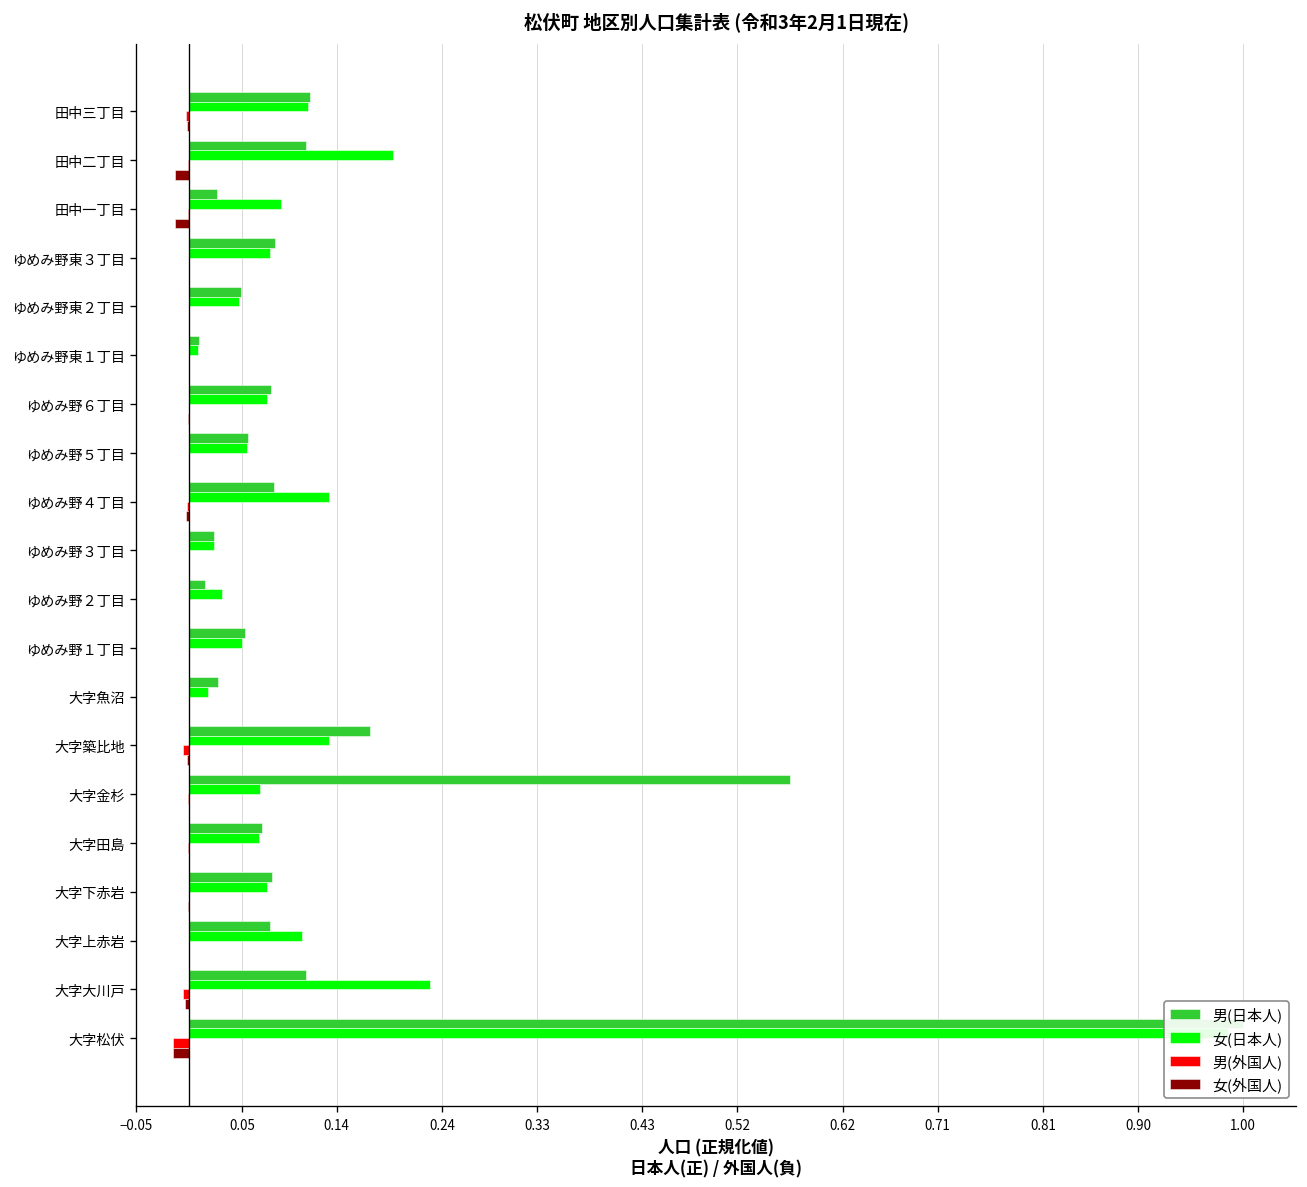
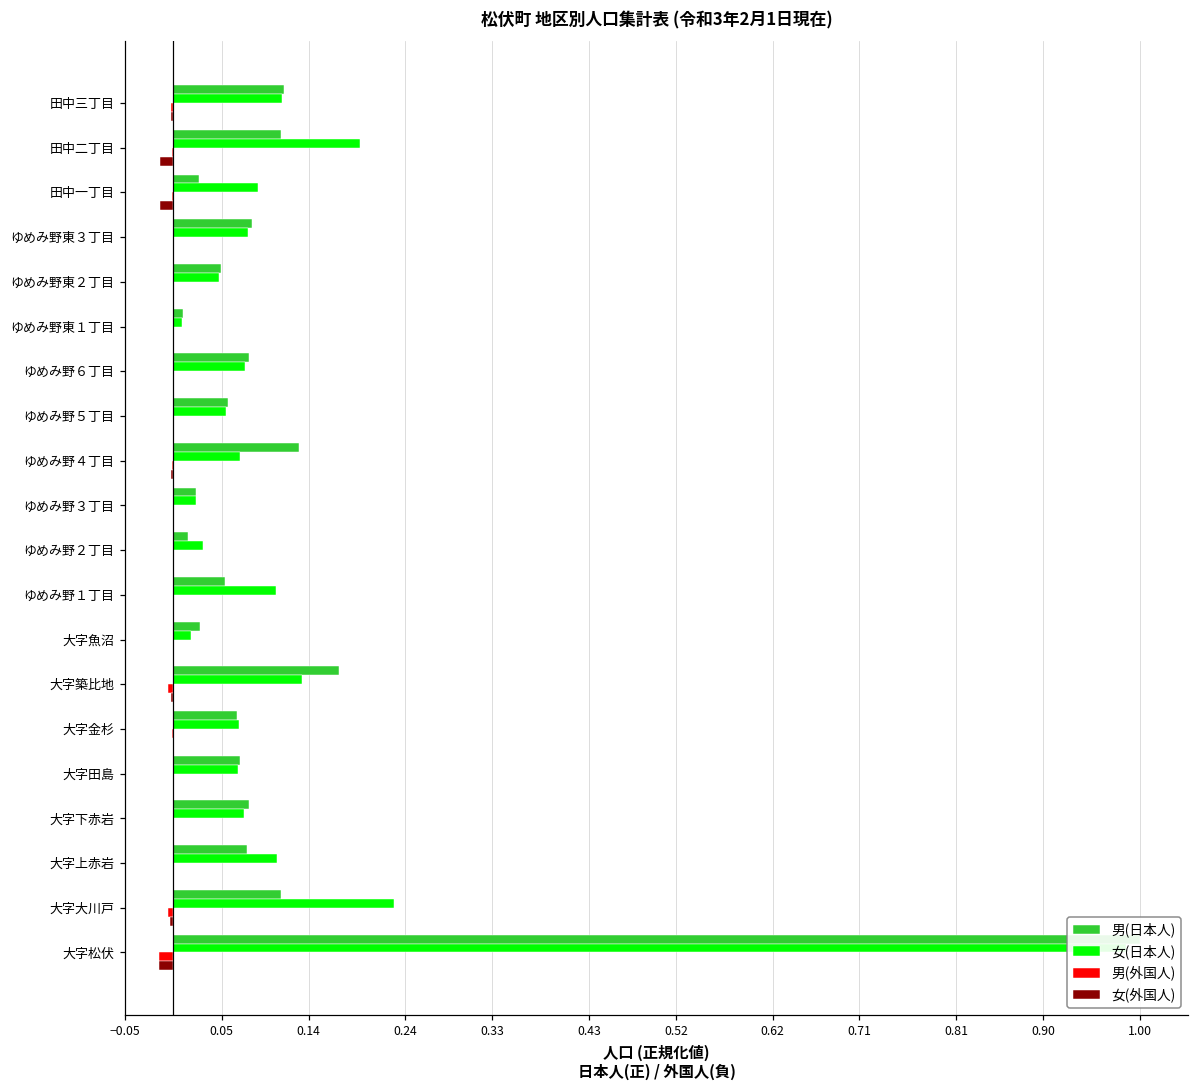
  {
    "男(日本人)": {
      "田中三丁目": 0.11,
      "田中二丁目": 0.11,
      "田中一丁目": 0.03,
      "ゆめみ野東３丁目": 0.08,
      "ゆめみ野東２丁目": 0.05,
      "ゆめみ野東１丁目": 0.01,
      "ゆめみ野６丁目": 0.08,
      "ゆめみ野５丁目": 0.06,
-     "ゆめみ野４丁目": 0.08,
+     "ゆめみ野４丁目": 0.13,
      "ゆめみ野３丁目": 0.02,
      "ゆめみ野２丁目": 0.02,
      "ゆめみ野１丁目": 0.05,
      "大字魚沼": 0.03,
      "大字築比地": 0.17,
-     "大字金杉": 0.57,
+     "大字金杉": 0.07,
      "大字田島": 0.07,
      "大字下赤岩": 0.08,
      "大字上赤岩": 0.08,
      "大字大川戸": 0.11
    },
    "女(日本人)": {
      "田中三丁目": 0.11,
      "田中二丁目": 0.19,
      "田中一丁目": 0.09,
      "ゆめみ野東３丁目": 0.08,
      "ゆめみ野東２丁目": 0.05,
      "ゆめみ野東１丁目": 0.01,
      "ゆめみ野６丁目": 0.07,
      "ゆめみ野５丁目": 0.05,
-     "ゆめみ野４丁目": 0.13,
+     "ゆめみ野４丁目": 0.07,
      "ゆめみ野３丁目": 0.02,
      "ゆめみ野２丁目": 0.03,
-     "ゆめみ野１丁目": 0.05,
+     "ゆめみ野１丁目": 0.11,
      "大字魚沼": 0.02,
      "大字築比地": 0.13,
      "大字金杉": 0.07,
      "大字田島": 0.07,
      "大字下赤岩": 0.07,
      "大字上赤岩": 0.11,
      "大字大川戸": 0.23
    },
    "男(外国人)": {
      "ゆめみ野５丁目": 0.00,
      "大字築比地": -0.01,
      "大字下赤岩": 0.00,
      "大字大川戸": -0.01,
      "大字松伏": -0.02
    },
    "女(外国人)": {
      "田中二丁目": -0.01,
      "田中一丁目": -0.01,
      "ゆめみ野東１丁目": 0.00,
      "大字大川戸": 0.00,
      "大字松伏": -0.02
    }
  }
